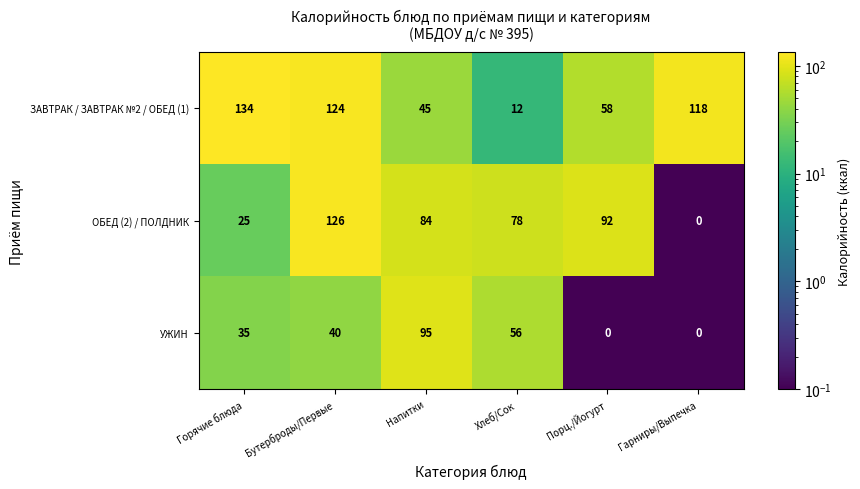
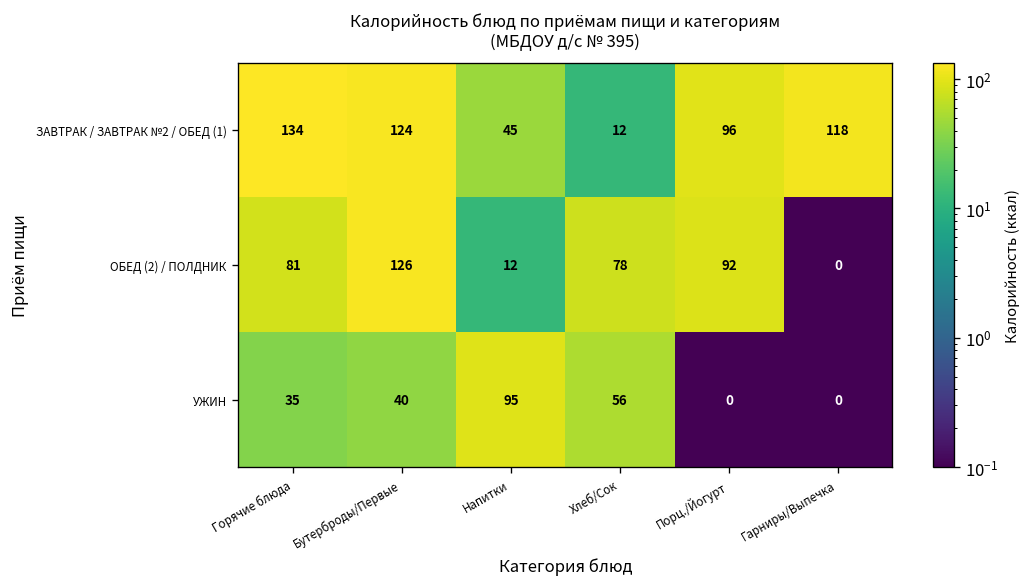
  {
    "ЗАВТРАК / ЗАВТРАК №2 / ОБЕД (1)": {
      "Горячие блюда": 134,
      "Бутерброды/Первые": 124,
      "Напитки": 45,
      "Хлеб/Сок": 12,
-     "Порц./Йогурт": 58,
+     "Порц./Йогурт": 96,
      "Гарниры/Выпечка": 118
    },
    "ОБЕД (2) / ПОЛДНИК": {
-     "Горячие блюда": 25,
+     "Горячие блюда": 81,
      "Бутерброды/Первые": 126,
-     "Напитки": 84,
+     "Напитки": 12,
      "Хлеб/Сок": 78,
      "Порц./Йогурт": 92,
      "Гарниры/Выпечка": 0
    },
    "УЖИН": {
      "Горячие блюда": 35,
      "Бутерброды/Первые": 40,
      "Напитки": 95,
      "Хлеб/Сок": 56,
      "Порц./Йогурт": 0,
      "Гарниры/Выпечка": 0
    }
  }
